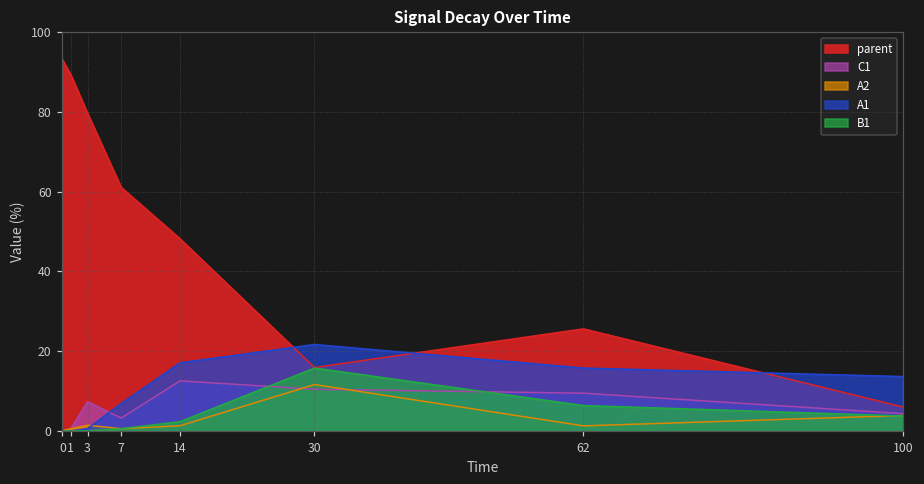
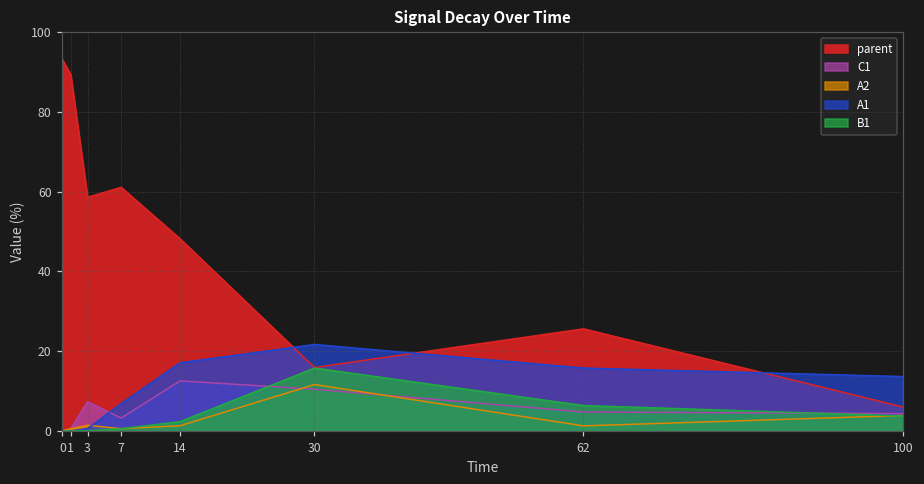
  {
    "parent": {
      "0": 93,
      "1": 89,
-     "3": 80,
+     "3": 59,
      "7": 61,
      "14": 48,
      "62": 26,
      "100": 6
    },
    "C1": {
      "3": 7,
      "7": 3,
      "14": 13,
      "30": 10,
-     "62": 9
+     "62": 5
    },
    "A2": {
      "3": 1,
      "14": 1,
      "30": 12,
      "62": 1
    },
    "A1": {
      "7": 7,
      "14": 17,
      "30": 22,
      "62": 16,
      "100": 14
    },
    "B1": {
      "14": 2,
      "62": 6
    }
  }
